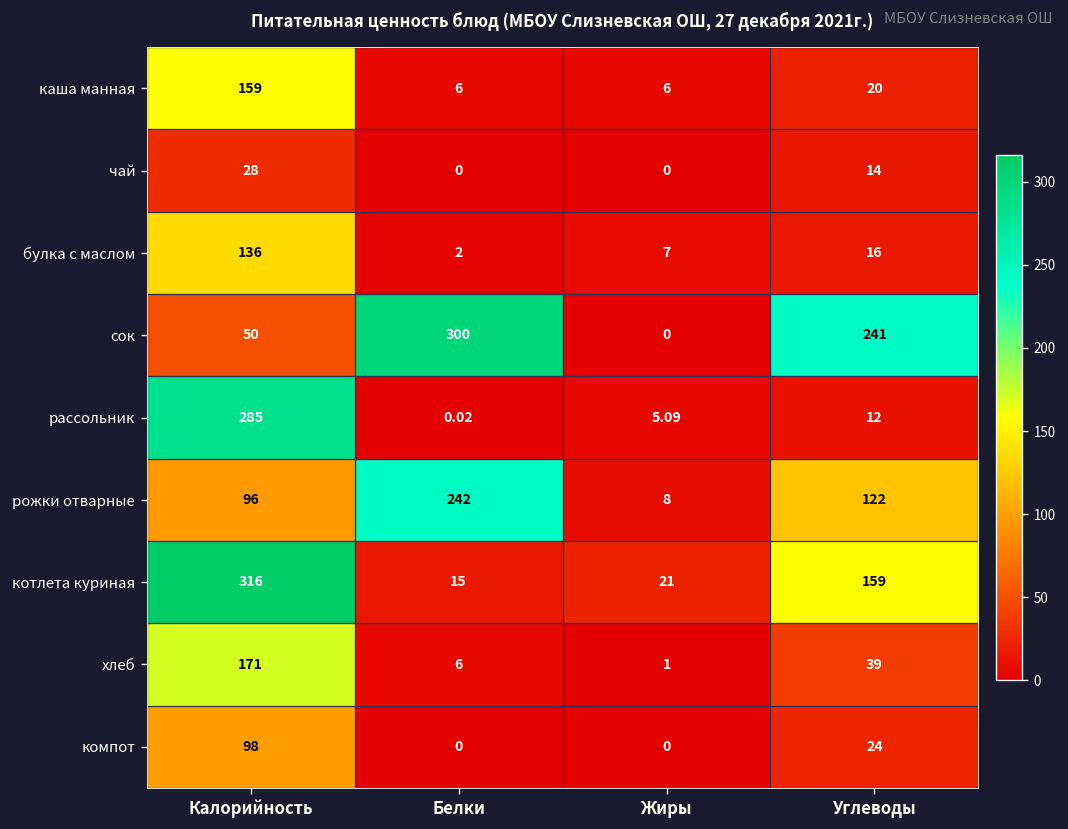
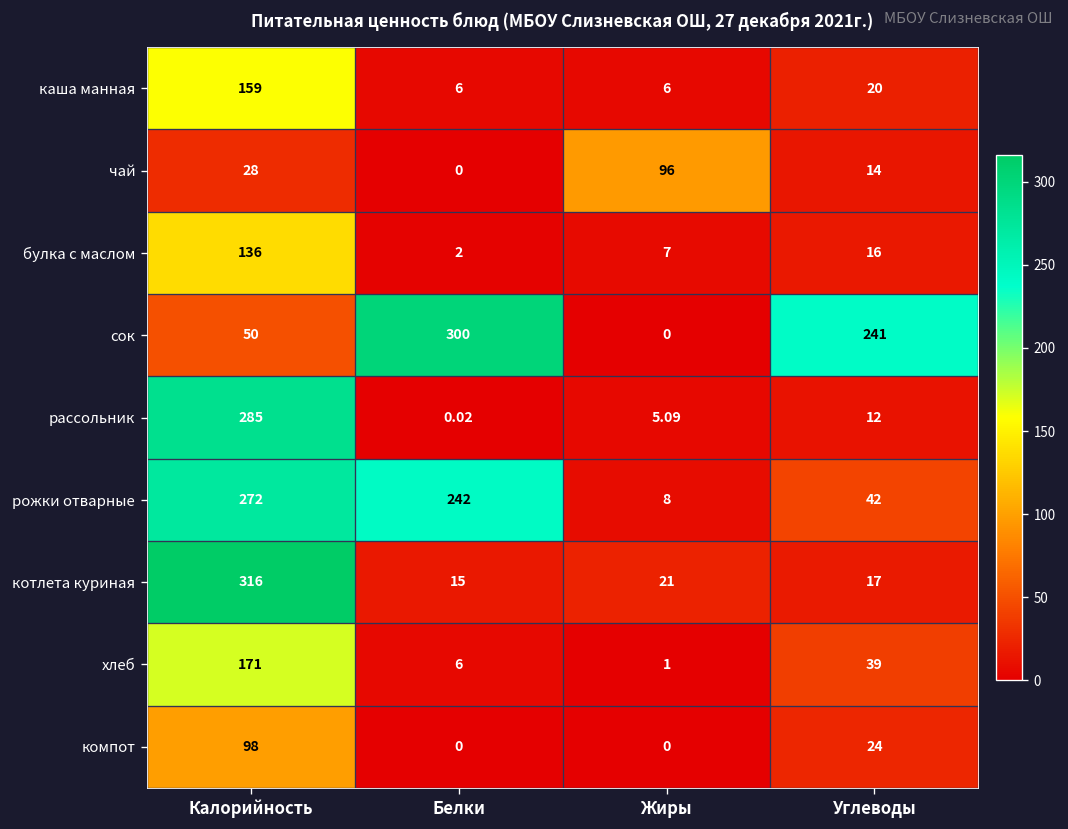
  {
    "каша манная": {
      "Калорийность": 159,
      "Белки": 6,
      "Жиры": 6,
      "Углеводы": 20
    },
    "чай": {
      "Калорийность": 28,
      "Белки": 0,
-     "Жиры": 0,
+     "Жиры": 96,
      "Углеводы": 14
    },
    "булка с маслом": {
      "Калорийность": 136,
      "Белки": 2,
      "Жиры": 7,
      "Углеводы": 16
    },
    "сок": {
      "Калорийность": 50,
      "Белки": 300,
      "Жиры": 0,
      "Углеводы": 241
    },
    "рассольник": {
      "Калорийность": 285,
      "Белки": 0.02,
      "Жиры": 5.09,
      "Углеводы": 12
    },
    "рожки отварные": {
-     "Калорийность": 96,
+     "Калорийность": 272,
      "Белки": 242,
      "Жиры": 8,
-     "Углеводы": 122
+     "Углеводы": 42
    },
    "котлета куриная": {
      "Калорийность": 316,
      "Белки": 15,
      "Жиры": 21,
-     "Углеводы": 159
+     "Углеводы": 17
    },
    "хлеб": {
      "Калорийность": 171,
      "Белки": 6,
      "Жиры": 1,
      "Углеводы": 39
    },
    "компот": {
      "Калорийность": 98,
      "Белки": 0,
      "Жиры": 0,
      "Углеводы": 24
    }
  }
